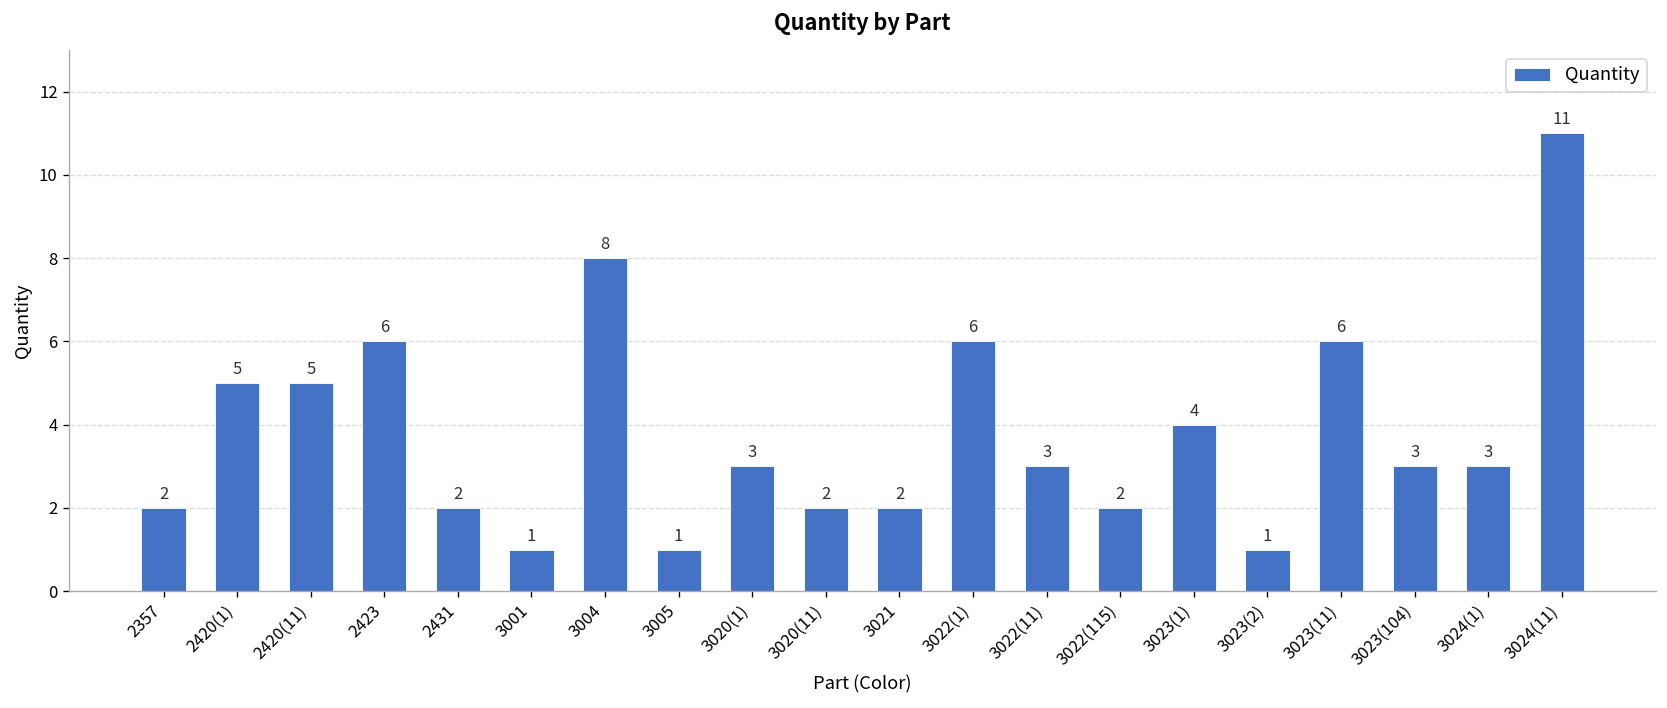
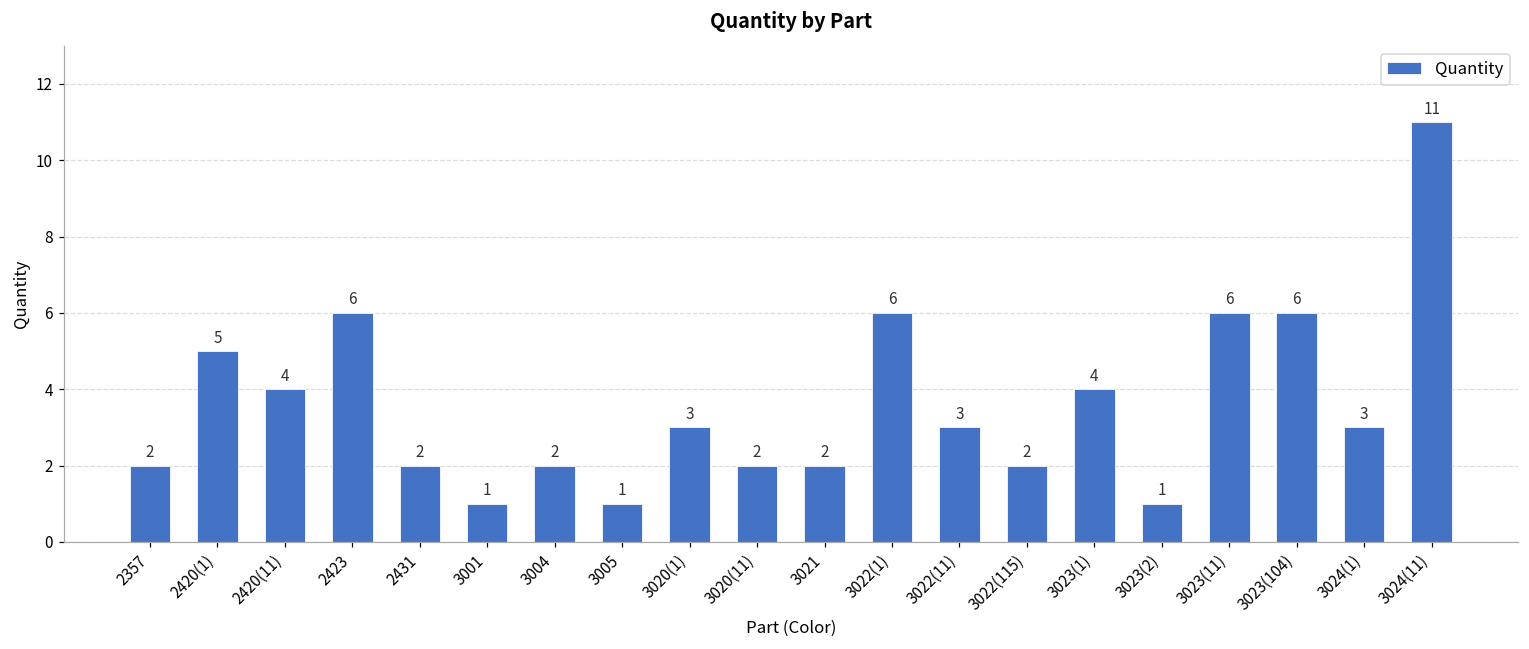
  {
    "2357": 2,
    "2420(1)": 5,
-   "2420(11)": 5,
+   "2420(11)": 4,
    "2423": 6,
    "2431": 2,
    "3001": 1,
-   "3004": 8,
+   "3004": 2,
    "3005": 1,
    "3020(1)": 3,
    "3020(11)": 2,
    "3021": 2,
    "3022(1)": 6,
    "3022(11)": 3,
    "3022(115)": 2,
    "3023(1)": 4,
    "3023(2)": 1,
    "3023(11)": 6,
-   "3023(104)": 3,
+   "3023(104)": 6,
    "3024(1)": 3,
    "3024(11)": 11
  }
